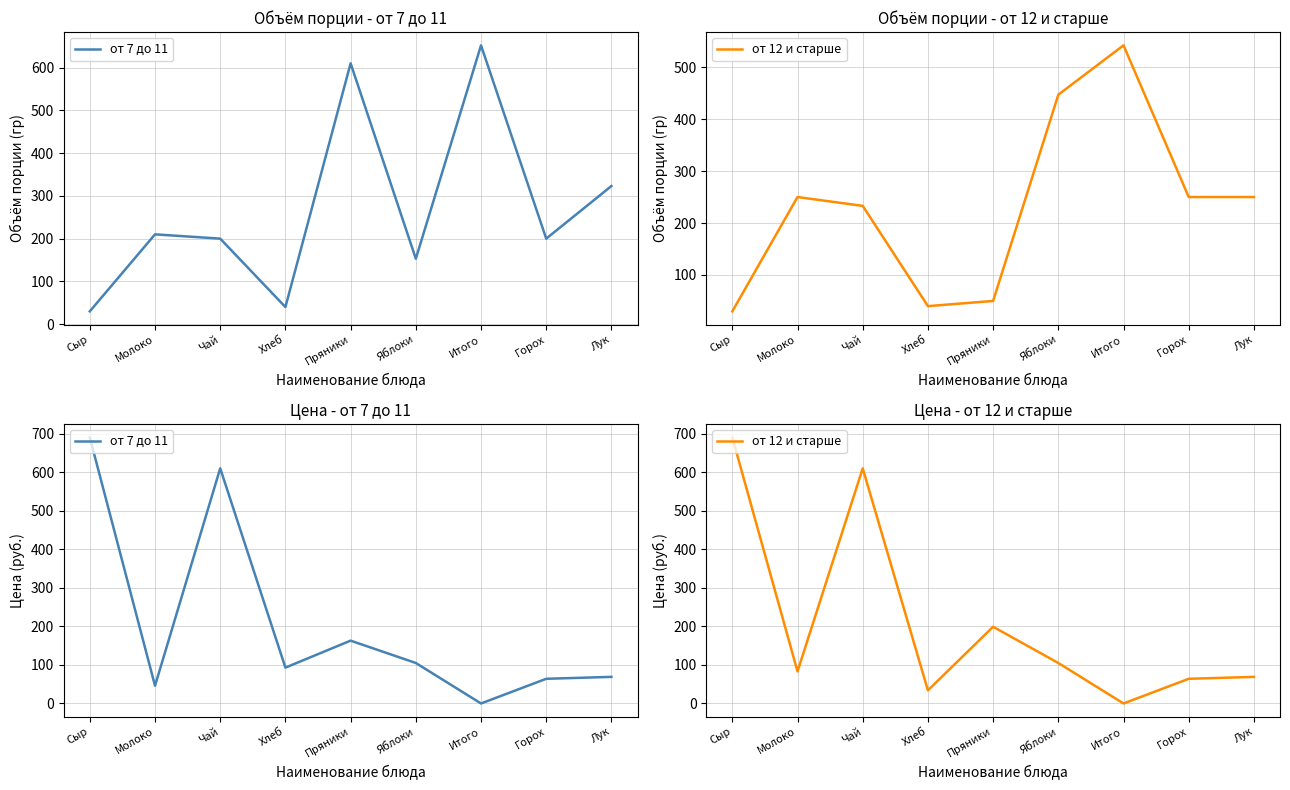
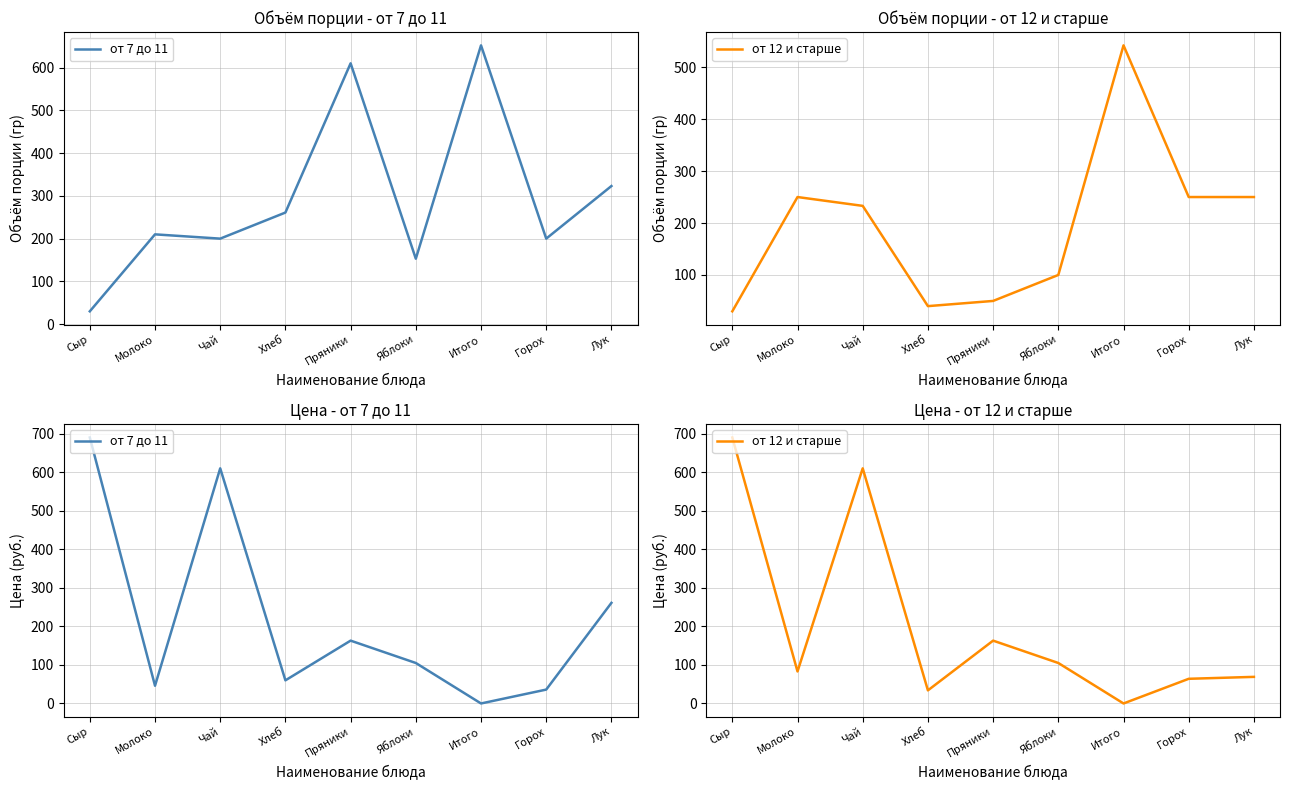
  {
    "Объём порции - от 7 до 11": {
      "Сыр": 30,
      "Молоко": 210,
      "Чай": 200,
-     "Хлеб": 40,
+     "Хлеб": 260,
      "Пряники": 610,
      "Яблоки": 150,
      "Итого": 650,
      "Горох": 200,
      "Лук": 320
    },
    "Объём порции - от 12 и старше": {
      "Сыр": 30,
      "Молоко": 250,
      "Чай": 230,
      "Хлеб": 40,
      "Пряники": 50,
-     "Яблоки": 450,
+     "Яблоки": 100,
      "Итого": 540,
      "Горох": 250,
      "Лук": 250
    },
    "Цена - от 7 до 11": {
      "Молоко": 50,
      "Чай": 610,
-     "Хлеб": 90,
+     "Хлеб": 60,
      "Пряники": 160,
      "Яблоки": 110,
      "Итого": 0,
-     "Горох": 60,
-     "Лук": 70
+     "Горох": 40,
+     "Лук": 260
    },
    "Цена - от 12 и старше": {
      "Молоко": 80,
      "Чай": 610,
      "Хлеб": 30,
-     "Пряники": 200,
+     "Пряники": 160,
      "Яблоки": 110,
      "Итого": 0,
      "Горох": 60,
      "Лук": 70
    }
  }
